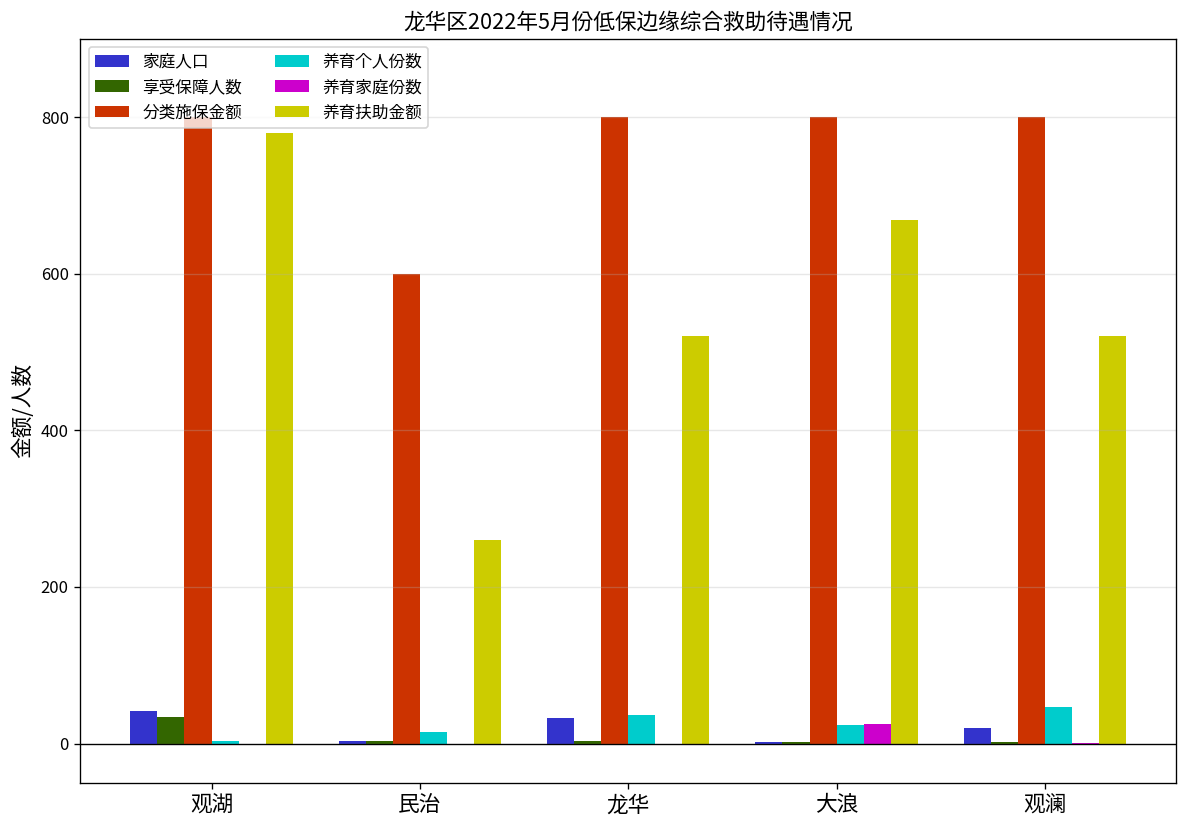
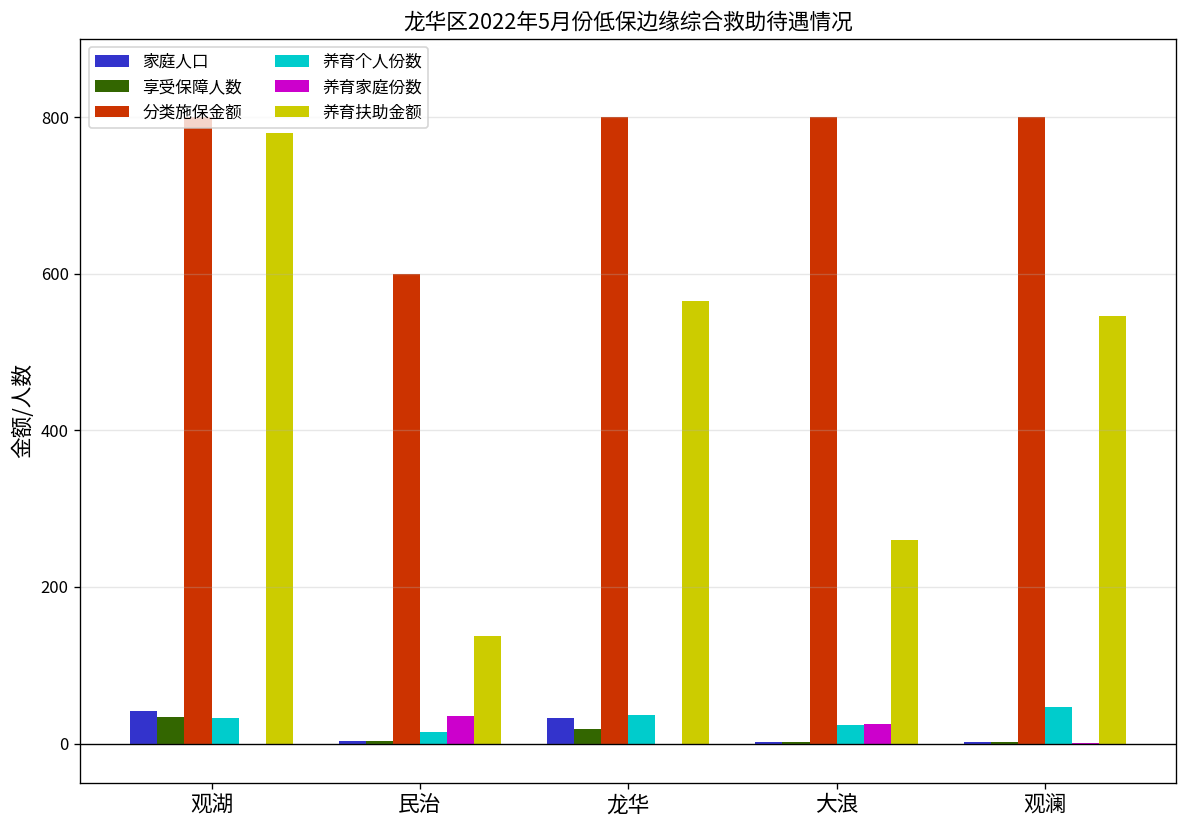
  {
    "家庭人口": {
      "观湖": 40,
      "龙华": 30,
-     "观澜": 20
+     "观澜": 0
    },
    "享受保障人数": {
      "观湖": 30,
-     "龙华": 0
+     "龙华": 20
    },
    "分类施保金额": {
      "民治": 600,
      "龙华": 800,
      "大浪": 800,
      "观澜": 800
    },
    "养育个人份数": {
-     "观湖": 0,
+     "观湖": 30,
      "民治": 20,
      "龙华": 40,
      "大浪": 20,
      "观澜": 50
    },
    "养育家庭份数": {
      "观湖": 0,
-     "民治": 0,
+     "民治": 40,
      "龙华": 0,
      "大浪": 30
    },
    "养育扶助金额": {
      "观湖": 780,
-     "民治": 260,
-     "龙华": 520,
-     "大浪": 670,
-     "观澜": 520
+     "民治": 140,
+     "龙华": 570,
+     "大浪": 260,
+     "观澜": 550
    }
  }
